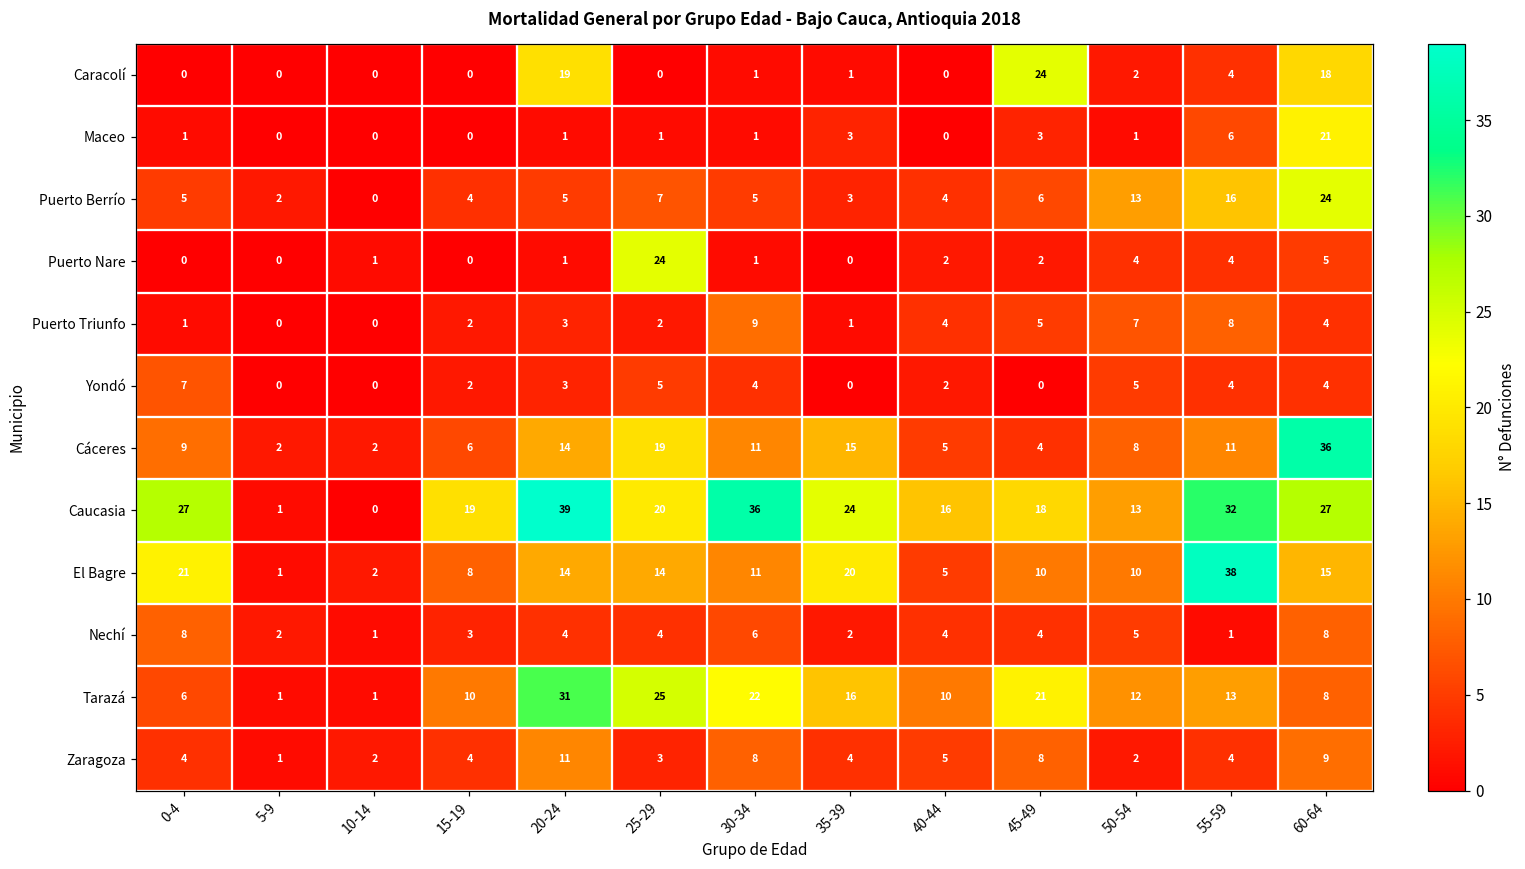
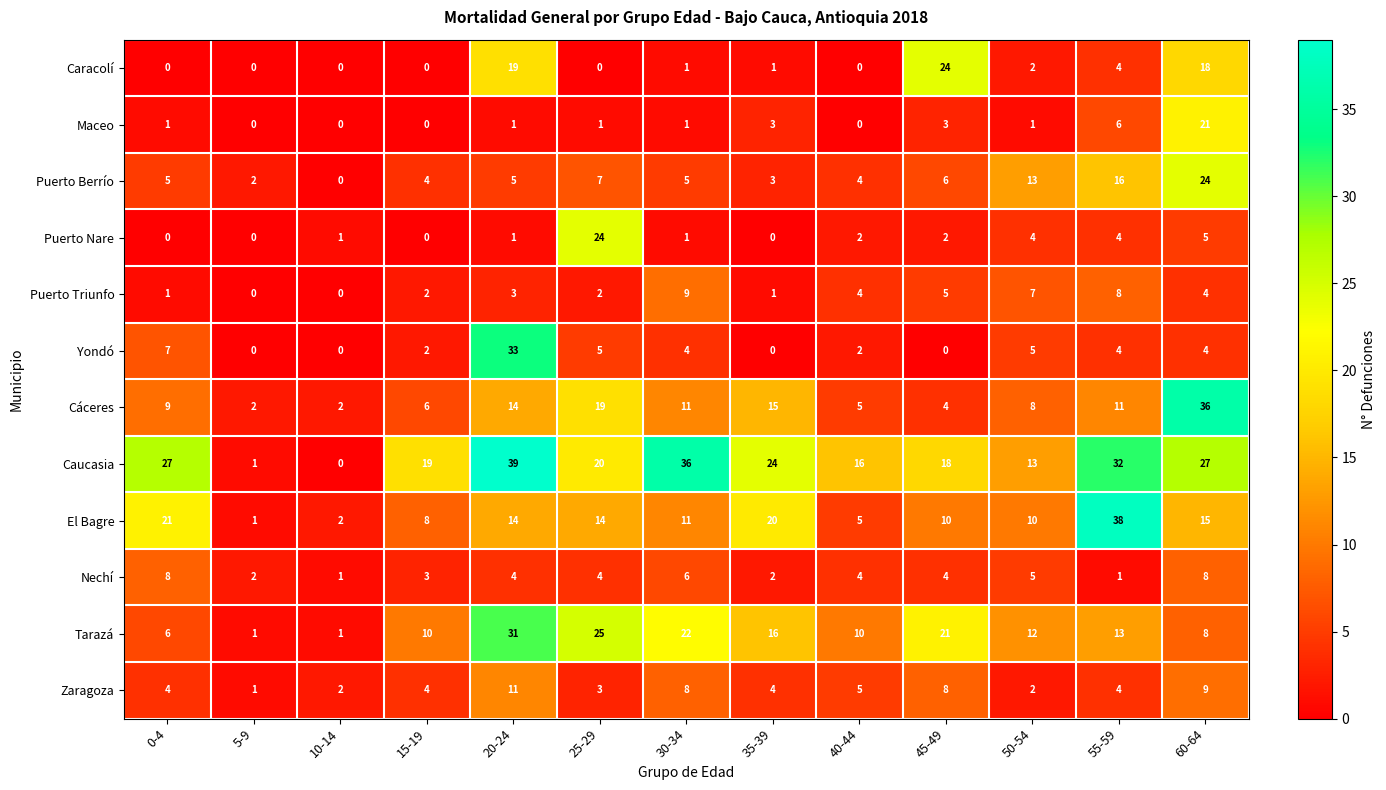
  {
    "Caracolí": {
      "0-4": 0,
      "5-9": 0,
      "10-14": 0,
      "15-19": 0,
      "20-24": 19,
      "25-29": 0,
      "30-34": 1,
      "35-39": 1,
      "40-44": 0,
      "45-49": 24,
      "50-54": 2,
      "55-59": 4,
      "60-64": 18
    },
    "Maceo": {
      "0-4": 1,
      "5-9": 0,
      "10-14": 0,
      "15-19": 0,
      "20-24": 1,
      "25-29": 1,
      "30-34": 1,
      "35-39": 3,
      "40-44": 0,
      "45-49": 3,
      "50-54": 1,
      "55-59": 6,
      "60-64": 21
    },
    "Puerto Berrío": {
      "0-4": 5,
      "5-9": 2,
      "10-14": 0,
      "15-19": 4,
      "20-24": 5,
      "25-29": 7,
      "30-34": 5,
      "35-39": 3,
      "40-44": 4,
      "45-49": 6,
      "50-54": 13,
      "55-59": 16,
      "60-64": 24
    },
    "Puerto Nare": {
      "0-4": 0,
      "5-9": 0,
      "10-14": 1,
      "15-19": 0,
      "20-24": 1,
      "25-29": 24,
      "30-34": 1,
      "35-39": 0,
      "40-44": 2,
      "45-49": 2,
      "50-54": 4,
      "55-59": 4,
      "60-64": 5
    },
    "Puerto Triunfo": {
      "0-4": 1,
      "5-9": 0,
      "10-14": 0,
      "15-19": 2,
      "20-24": 3,
      "25-29": 2,
      "30-34": 9,
      "35-39": 1,
      "40-44": 4,
      "45-49": 5,
      "50-54": 7,
      "55-59": 8,
      "60-64": 4
    },
    "Yondó": {
      "0-4": 7,
      "5-9": 0,
      "10-14": 0,
      "15-19": 2,
-     "20-24": 3,
+     "20-24": 33,
      "25-29": 5,
      "30-34": 4,
      "35-39": 0,
      "40-44": 2,
      "45-49": 0,
      "50-54": 5,
      "55-59": 4,
      "60-64": 4
    },
    "Cáceres": {
      "0-4": 9,
      "5-9": 2,
      "10-14": 2,
      "15-19": 6,
      "20-24": 14,
      "25-29": 19,
      "30-34": 11,
      "35-39": 15,
      "40-44": 5,
      "45-49": 4,
      "50-54": 8,
      "55-59": 11,
      "60-64": 36
    },
    "Caucasia": {
      "0-4": 27,
      "5-9": 1,
      "10-14": 0,
      "15-19": 19,
      "20-24": 39,
      "25-29": 20,
      "30-34": 36,
      "35-39": 24,
      "40-44": 16,
      "45-49": 18,
      "50-54": 13,
      "55-59": 32,
      "60-64": 27
    },
    "El Bagre": {
      "0-4": 21,
      "5-9": 1,
      "10-14": 2,
      "15-19": 8,
      "20-24": 14,
      "25-29": 14,
      "30-34": 11,
      "35-39": 20,
      "40-44": 5,
      "45-49": 10,
      "50-54": 10,
      "55-59": 38,
      "60-64": 15
    },
    "Nechí": {
      "0-4": 8,
      "5-9": 2,
      "10-14": 1,
      "15-19": 3,
      "20-24": 4,
      "25-29": 4,
      "30-34": 6,
      "35-39": 2,
      "40-44": 4,
      "45-49": 4,
      "50-54": 5,
      "55-59": 1,
      "60-64": 8
    },
    "Tarazá": {
      "0-4": 6,
      "5-9": 1,
      "10-14": 1,
      "15-19": 10,
      "20-24": 31,
      "25-29": 25,
      "30-34": 22,
      "35-39": 16,
      "40-44": 10,
      "45-49": 21,
      "50-54": 12,
      "55-59": 13,
      "60-64": 8
    },
    "Zaragoza": {
      "0-4": 4,
      "5-9": 1,
      "10-14": 2,
      "15-19": 4,
      "20-24": 11,
      "25-29": 3,
      "30-34": 8,
      "35-39": 4,
      "40-44": 5,
      "45-49": 8,
      "50-54": 2,
      "55-59": 4,
      "60-64": 9
    }
  }
